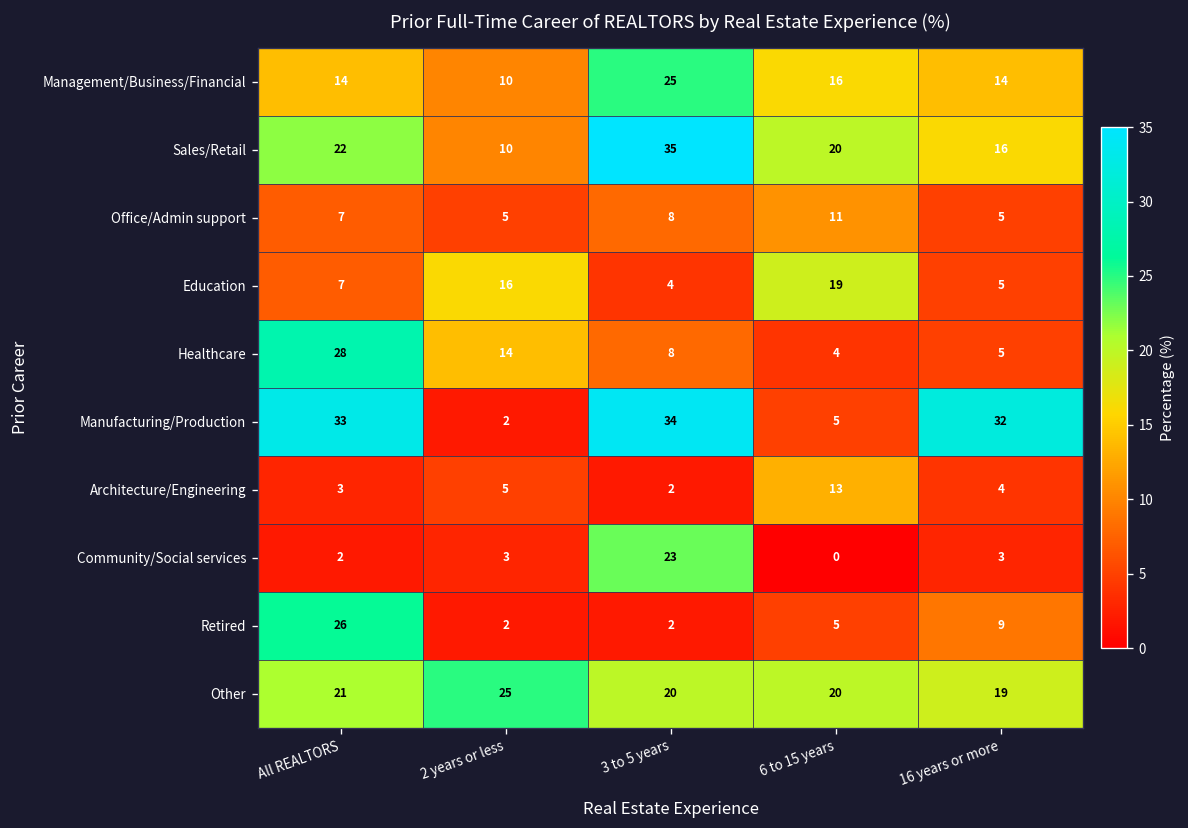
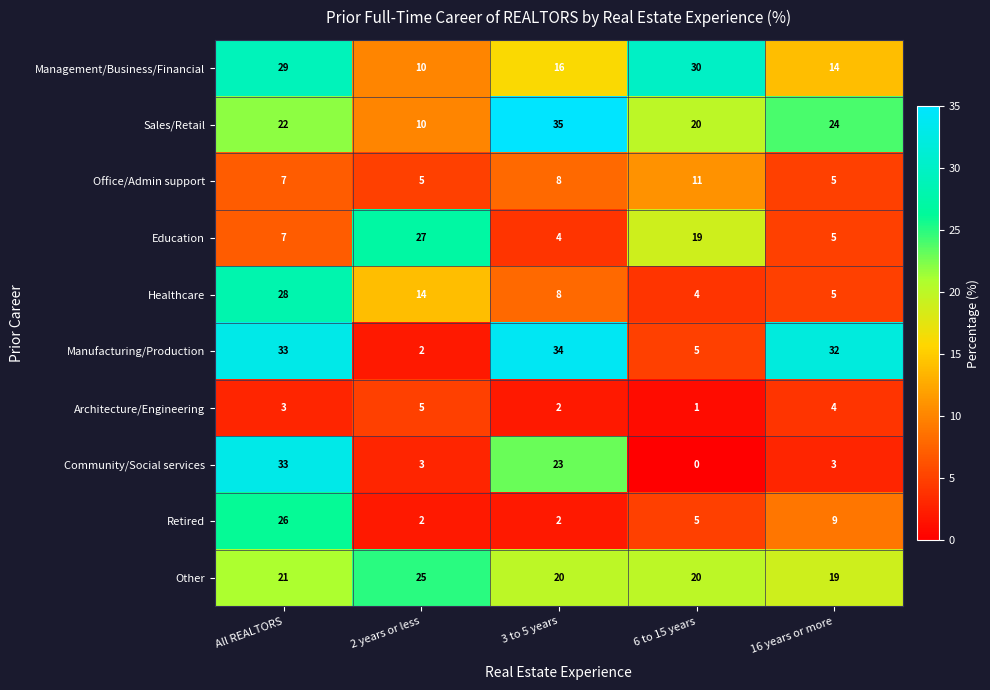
  {
    "Management/Business/Financial": {
-     "All REALTORS": 14,
+     "All REALTORS": 29,
      "2 years or less": 10,
-     "3 to 5 years": 25,
-     "6 to 15 years": 16,
+     "3 to 5 years": 16,
+     "6 to 15 years": 30,
      "16 years or more": 14
    },
    "Sales/Retail": {
      "All REALTORS": 22,
      "2 years or less": 10,
      "3 to 5 years": 35,
      "6 to 15 years": 20,
-     "16 years or more": 16
+     "16 years or more": 24
    },
    "Office/Admin support": {
      "All REALTORS": 7,
      "2 years or less": 5,
      "3 to 5 years": 8,
      "6 to 15 years": 11,
      "16 years or more": 5
    },
    "Education": {
      "All REALTORS": 7,
-     "2 years or less": 16,
+     "2 years or less": 27,
      "3 to 5 years": 4,
      "6 to 15 years": 19,
      "16 years or more": 5
    },
    "Healthcare": {
      "All REALTORS": 28,
      "2 years or less": 14,
      "3 to 5 years": 8,
      "6 to 15 years": 4,
      "16 years or more": 5
    },
    "Manufacturing/Production": {
      "All REALTORS": 33,
      "2 years or less": 2,
      "3 to 5 years": 34,
      "6 to 15 years": 5,
      "16 years or more": 32
    },
    "Architecture/Engineering": {
      "All REALTORS": 3,
      "2 years or less": 5,
      "3 to 5 years": 2,
-     "6 to 15 years": 13,
+     "6 to 15 years": 1,
      "16 years or more": 4
    },
    "Community/Social services": {
-     "All REALTORS": 2,
+     "All REALTORS": 33,
      "2 years or less": 3,
      "3 to 5 years": 23,
      "6 to 15 years": 0,
      "16 years or more": 3
    },
    "Retired": {
      "All REALTORS": 26,
      "2 years or less": 2,
      "3 to 5 years": 2,
      "6 to 15 years": 5,
      "16 years or more": 9
    },
    "Other": {
      "All REALTORS": 21,
      "2 years or less": 25,
      "3 to 5 years": 20,
      "6 to 15 years": 20,
      "16 years or more": 19
    }
  }
